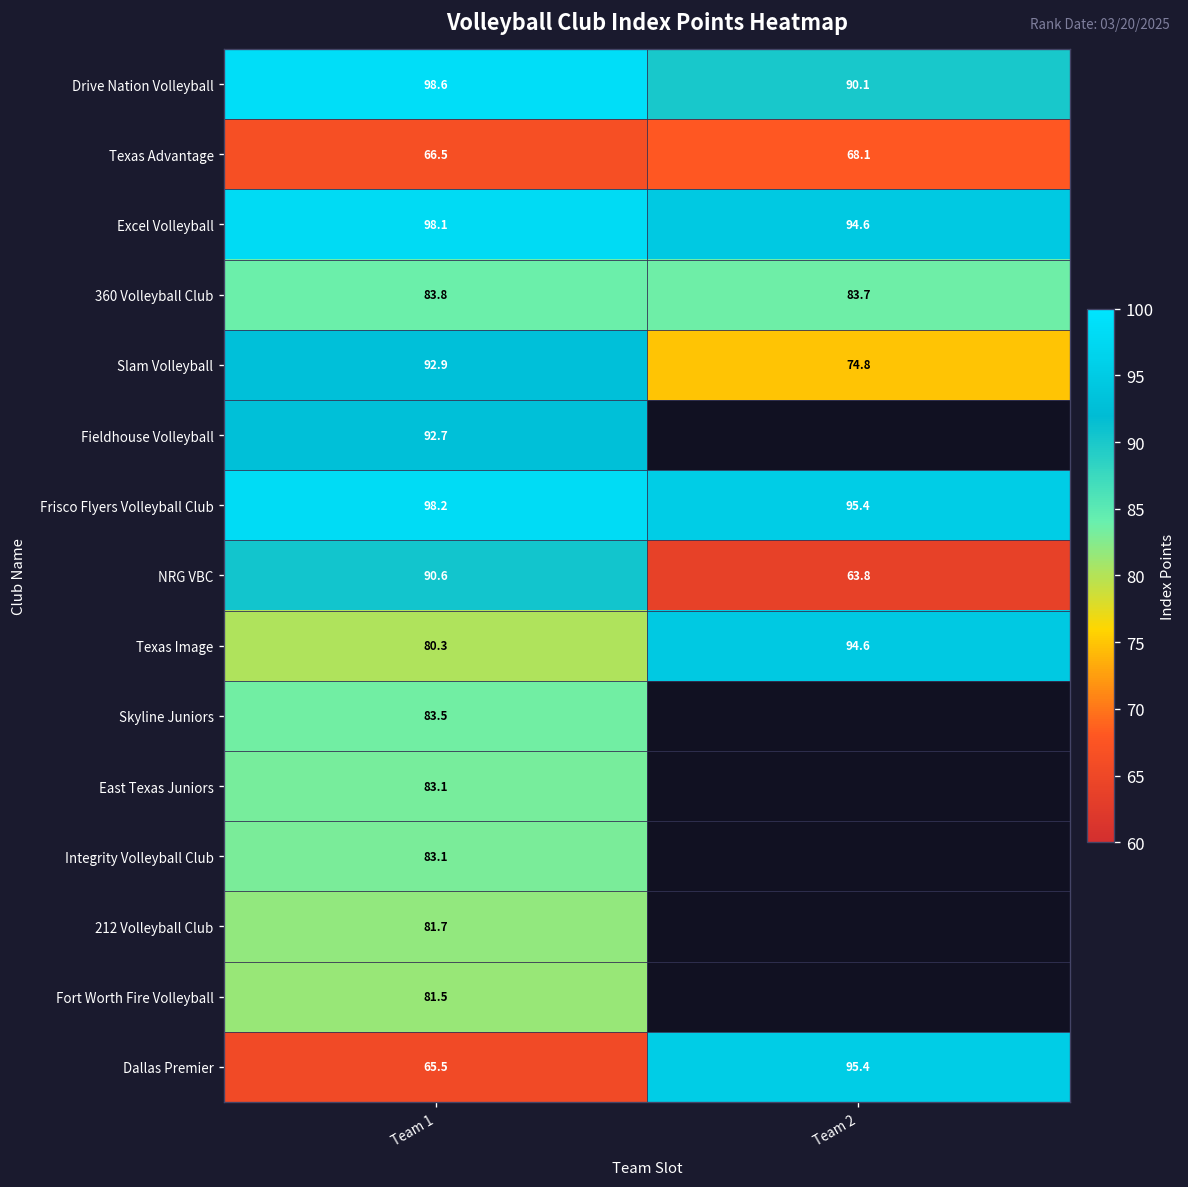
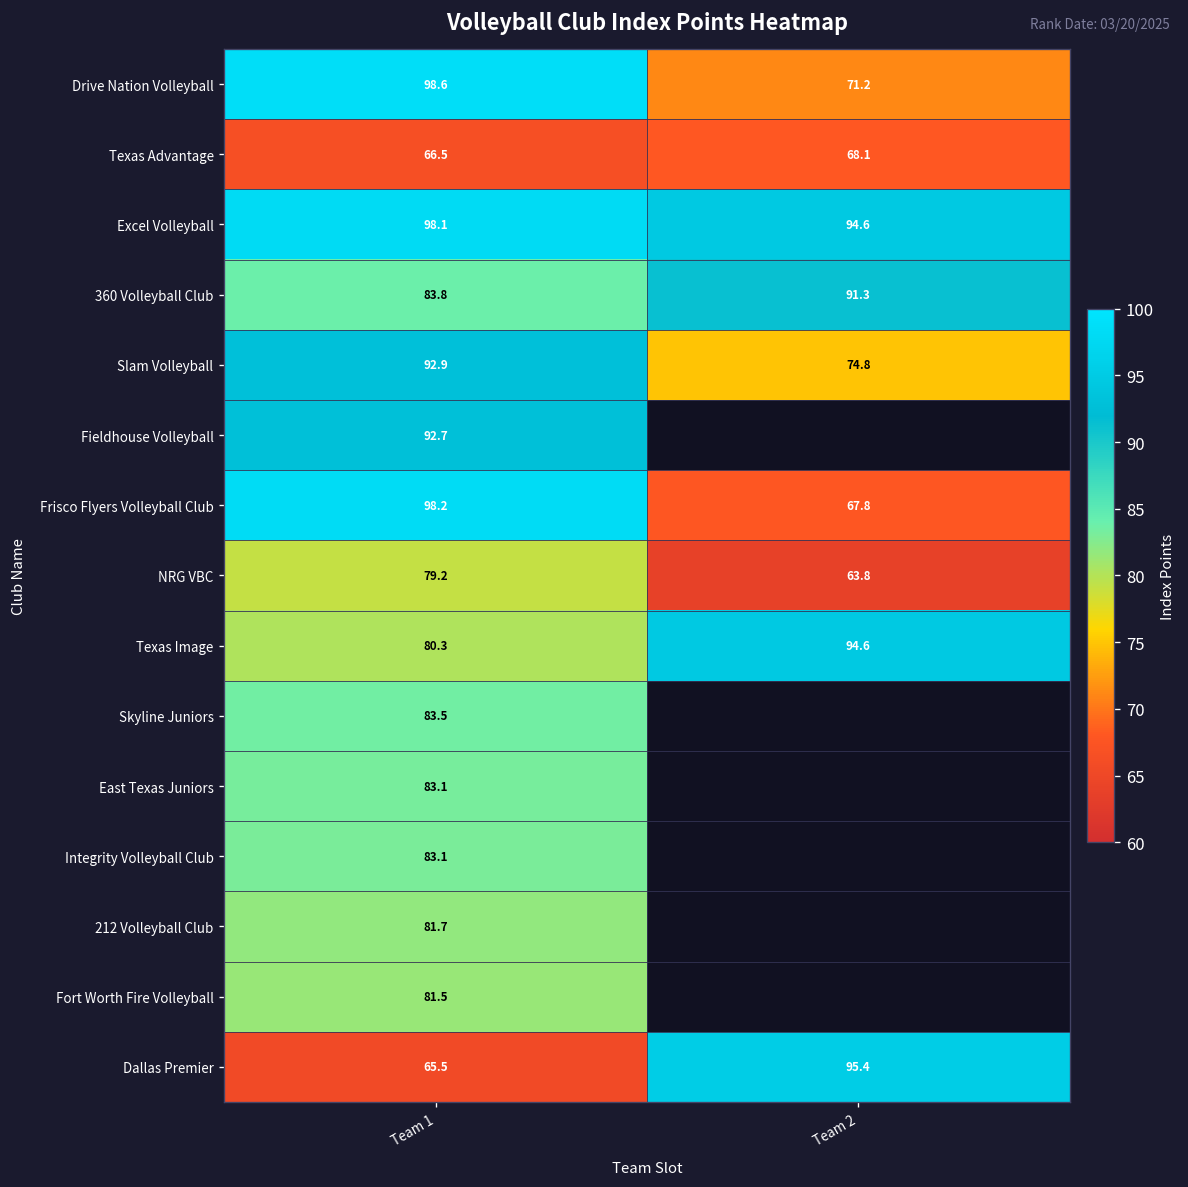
  {
    "Drive Nation Volleyball": {
      "Team 1": 98.6,
-     "Team 2": 90.1
+     "Team 2": 71.2
    },
    "Texas Advantage": {
      "Team 1": 66.5,
      "Team 2": 68.1
    },
    "Excel Volleyball": {
      "Team 1": 98.1,
      "Team 2": 94.6
    },
    "360 Volleyball Club": {
      "Team 1": 83.8,
-     "Team 2": 83.7
+     "Team 2": 91.3
    },
    "Slam Volleyball": {
      "Team 1": 92.9,
      "Team 2": 74.8
    },
    "Fieldhouse Volleyball": {
      "Team 1": 92.7
    },
    "Frisco Flyers Volleyball Club": {
      "Team 1": 98.2,
-     "Team 2": 95.4
+     "Team 2": 67.8
    },
    "NRG VBC": {
-     "Team 1": 90.6,
+     "Team 1": 79.2,
      "Team 2": 63.8
    },
    "Texas Image": {
      "Team 1": 80.3,
      "Team 2": 94.6
    },
    "Skyline Juniors": {
      "Team 1": 83.5
    },
    "East Texas Juniors": {
      "Team 1": 83.1
    },
    "Integrity Volleyball Club": {
      "Team 1": 83.1
    },
    "212 Volleyball Club": {
      "Team 1": 81.7
    },
    "Fort Worth Fire Volleyball": {
      "Team 1": 81.5
    },
    "Dallas Premier": {
      "Team 1": 65.5,
      "Team 2": 95.4
    }
  }
